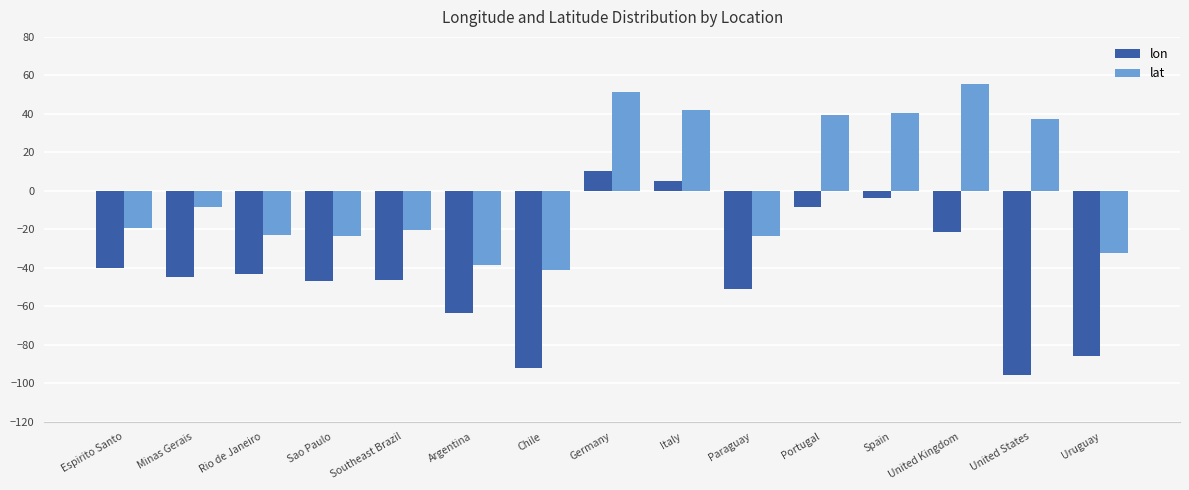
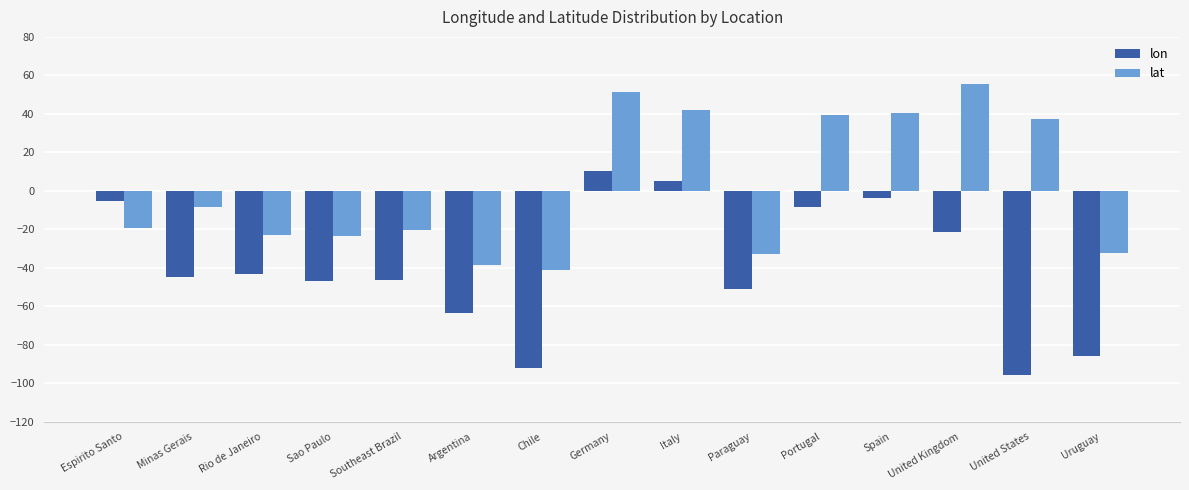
  {
    "lon": {
-     "Espirito Santo": -40,
+     "Espirito Santo": -5,
      "Minas Gerais": -45,
      "Rio de Janeiro": -43,
      "Sao Paulo": -47,
      "Southeast Brazil": -46,
      "Argentina": -64,
      "Chile": -92,
      "Germany": 10,
      "Italy": 5,
      "Paraguay": -51,
      "Portugal": -8,
      "Spain": -4,
      "United Kingdom": -21,
      "United States": -96,
      "Uruguay": -86
    },
    "lat": {
      "Espirito Santo": -19,
      "Minas Gerais": -8,
      "Rio de Janeiro": -23,
      "Sao Paulo": -24,
      "Southeast Brazil": -20,
      "Argentina": -38,
      "Chile": -41,
      "Germany": 51,
      "Italy": 42,
-     "Paraguay": -23,
+     "Paraguay": -33,
      "Portugal": 39,
      "Spain": 40,
      "United Kingdom": 55,
      "United States": 37,
      "Uruguay": -33
    }
  }
